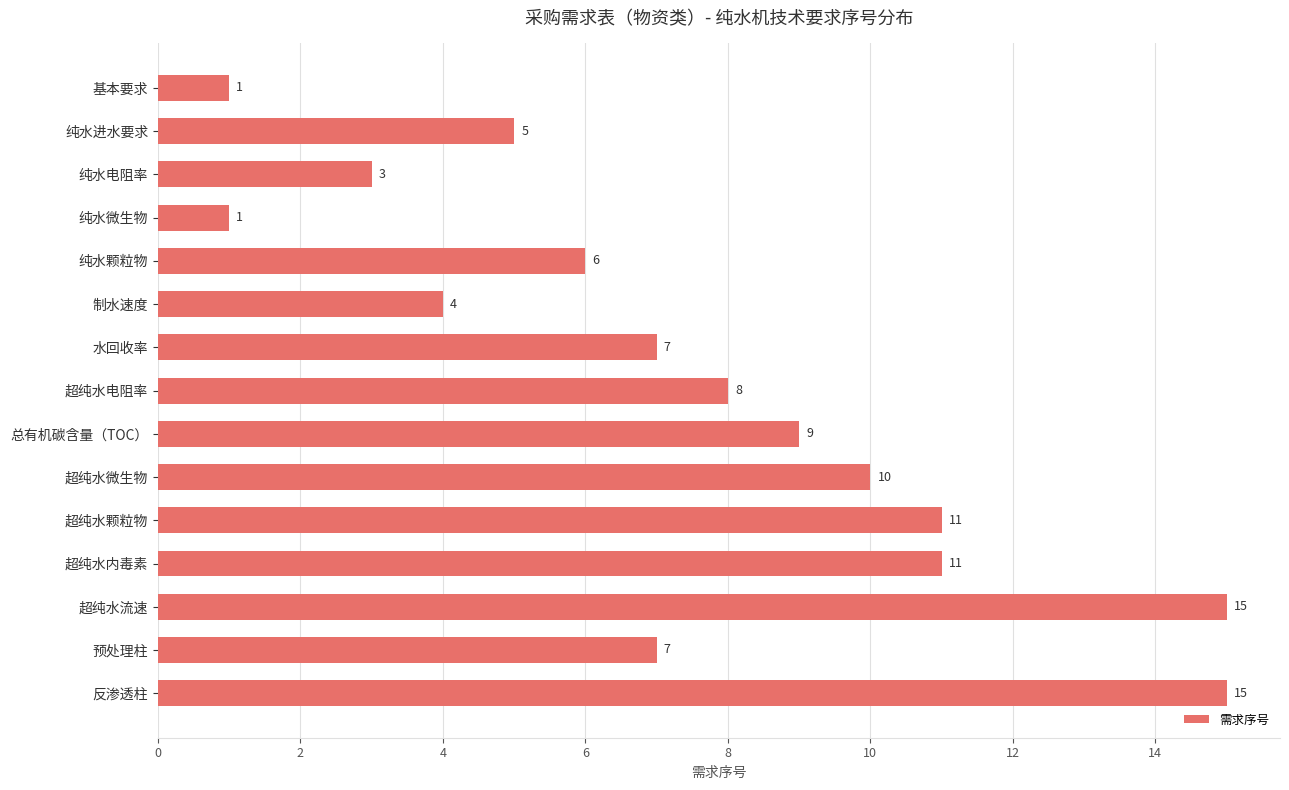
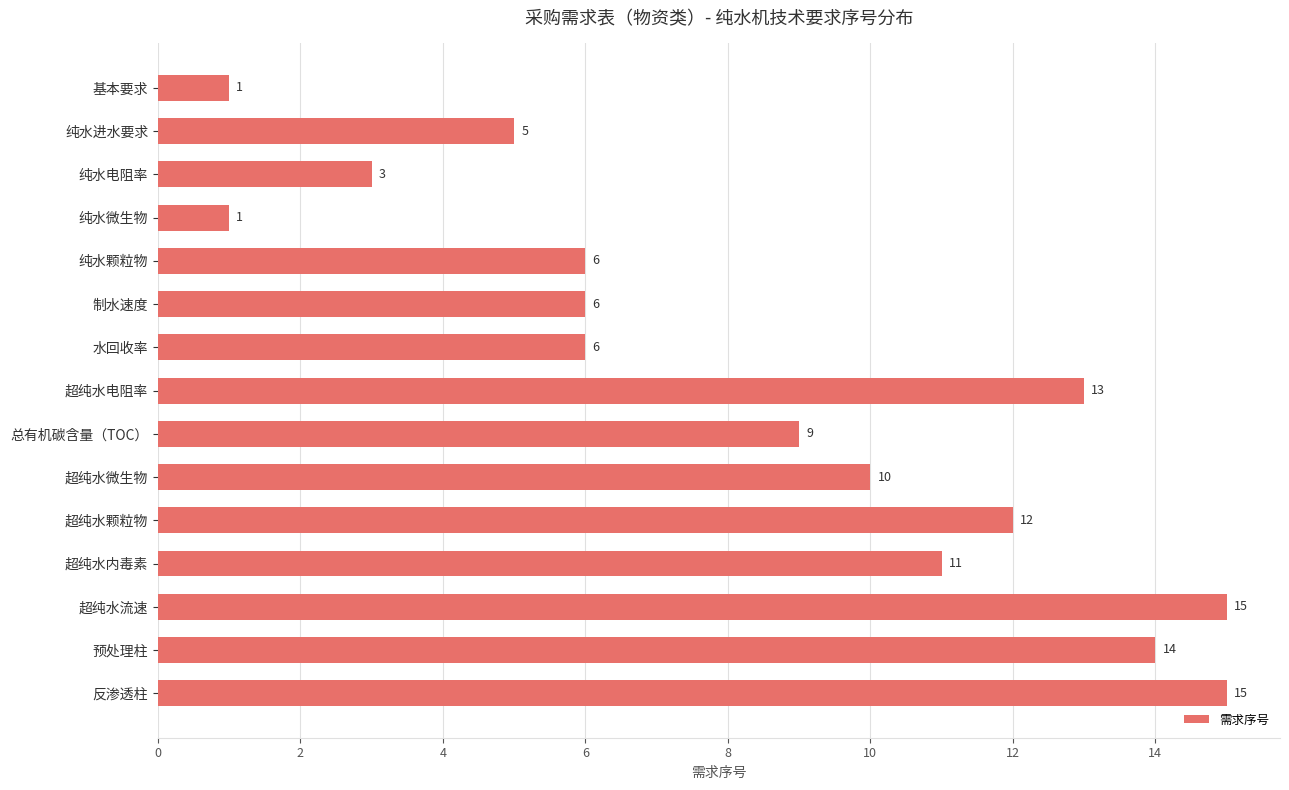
  {
    "基本要求": 1,
    "纯水进水要求": 5,
    "纯水电阻率": 3,
    "纯水微生物": 1,
    "纯水颗粒物": 6,
-   "制水速度": 4,
-   "水回收率": 7,
-   "超纯水电阻率": 8,
+   "制水速度": 6,
+   "水回收率": 6,
+   "超纯水电阻率": 13,
    "总有机碳含量（TOC）": 9,
    "超纯水微生物": 10,
-   "超纯水颗粒物": 11,
+   "超纯水颗粒物": 12,
    "超纯水内毒素": 11,
    "超纯水流速": 15,
-   "预处理柱": 7,
+   "预处理柱": 14,
    "反渗透柱": 15
  }
